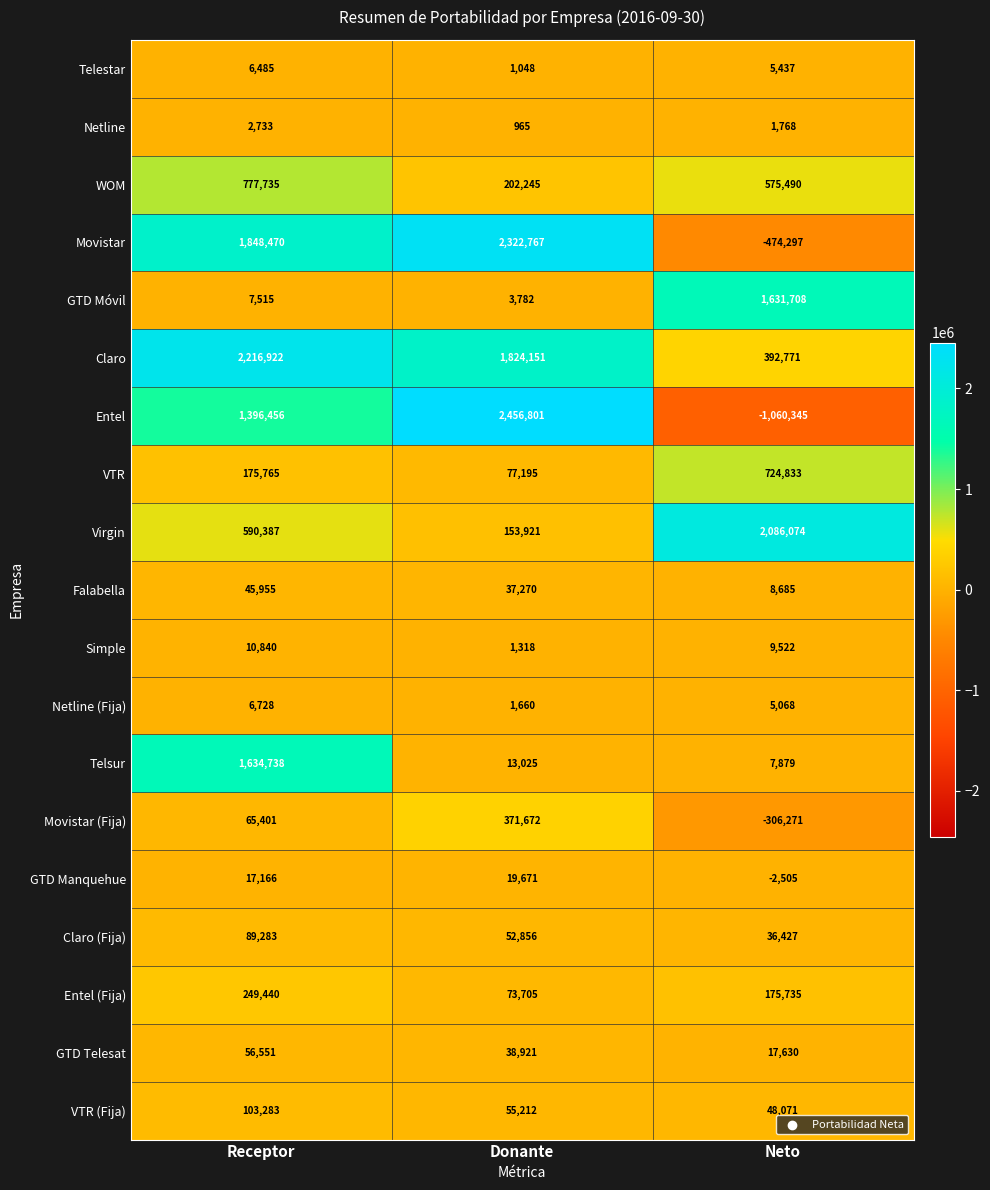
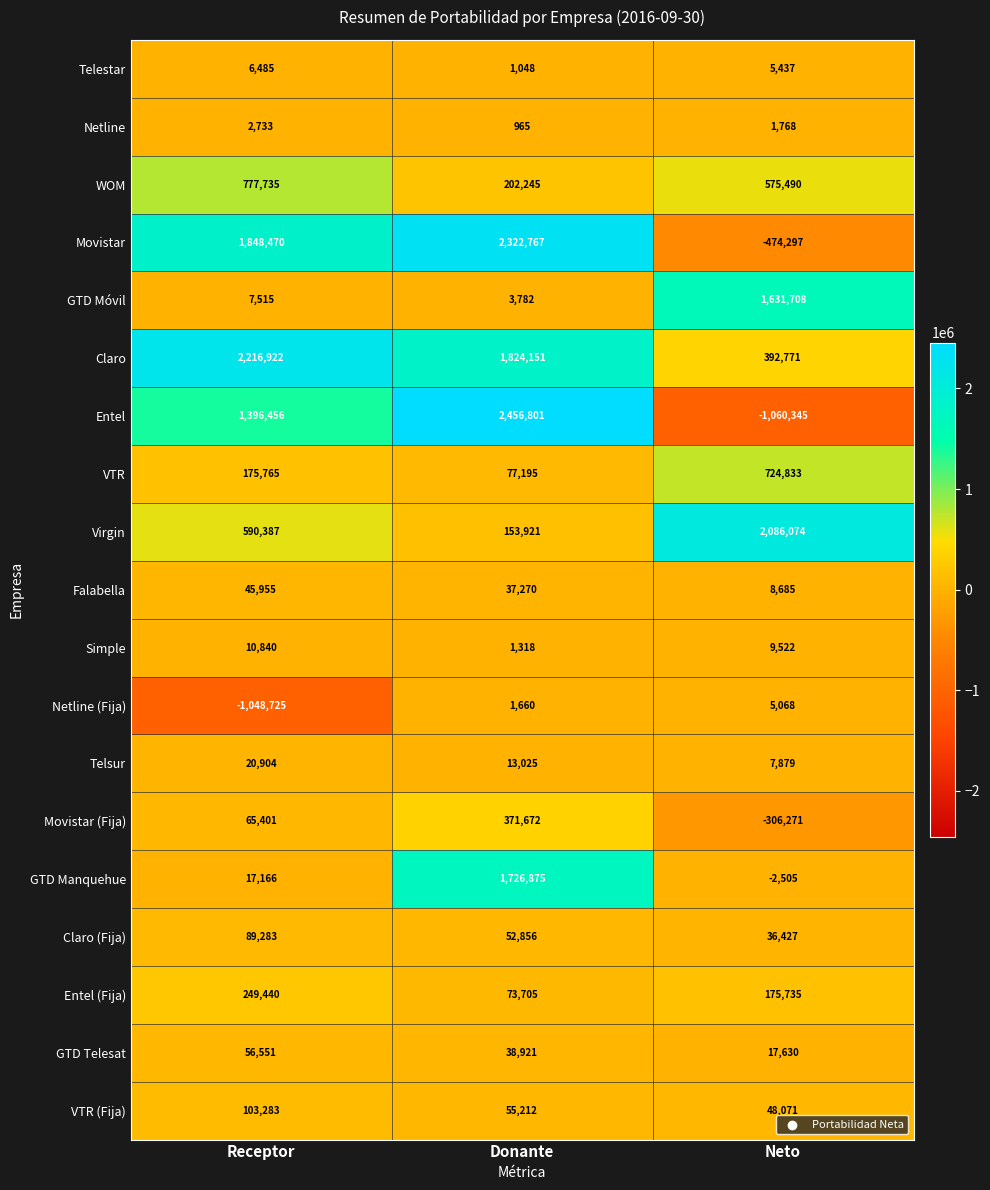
  {
    "Telestar": {
      "Receptor": "6,485",
      "Donante": "1,048",
      "Neto": "5,437"
    },
    "Netline": {
      "Receptor": "2,733",
      "Donante": "965",
      "Neto": "1,768"
    },
    "WOM": {
      "Receptor": "777,735",
      "Donante": "202,245",
      "Neto": "575,490"
    },
    "Movistar": {
      "Receptor": "1,848,470",
      "Donante": "2,322,767",
      "Neto": "-474,297"
    },
    "GTD Móvil": {
      "Receptor": "7,515",
      "Donante": "3,782",
      "Neto": "1,631,708"
    },
    "Claro": {
      "Receptor": "2,216,922",
      "Donante": "1,824,151",
      "Neto": "392,771"
    },
    "Entel": {
      "Receptor": "1,396,456",
      "Donante": "2,456,801",
      "Neto": "-1,060,345"
    },
    "VTR": {
      "Receptor": "175,765",
      "Donante": "77,195",
      "Neto": "724,833"
    },
    "Virgin": {
      "Receptor": "590,387",
      "Donante": "153,921",
      "Neto": "2,086,074"
    },
    "Falabella": {
      "Receptor": "45,955",
      "Donante": "37,270",
      "Neto": "8,685"
    },
    "Simple": {
      "Receptor": "10,840",
      "Donante": "1,318",
      "Neto": "9,522"
    },
    "Netline (Fija)": {
-     "Receptor": "6,728",
+     "Receptor": "-1,048,725",
      "Donante": "1,660",
      "Neto": "5,068"
    },
    "Telsur": {
-     "Receptor": "1,634,738",
+     "Receptor": "20,904",
      "Donante": "13,025",
      "Neto": "7,879"
    },
    "Movistar (Fija)": {
      "Receptor": "65,401",
      "Donante": "371,672",
      "Neto": "-306,271"
    },
    "GTD Manquehue": {
      "Receptor": "17,166",
-     "Donante": "19,671",
+     "Donante": "1,726,875",
      "Neto": "-2,505"
    },
    "Claro (Fija)": {
      "Receptor": "89,283",
      "Donante": "52,856",
      "Neto": "36,427"
    },
    "Entel (Fija)": {
      "Receptor": "249,440",
      "Donante": "73,705",
      "Neto": "175,735"
    },
    "GTD Telesat": {
      "Receptor": "56,551",
      "Donante": "38,921",
      "Neto": "17,630"
    },
    "VTR (Fija)": {
      "Receptor": "103,283",
      "Donante": "55,212"
    }
  }
